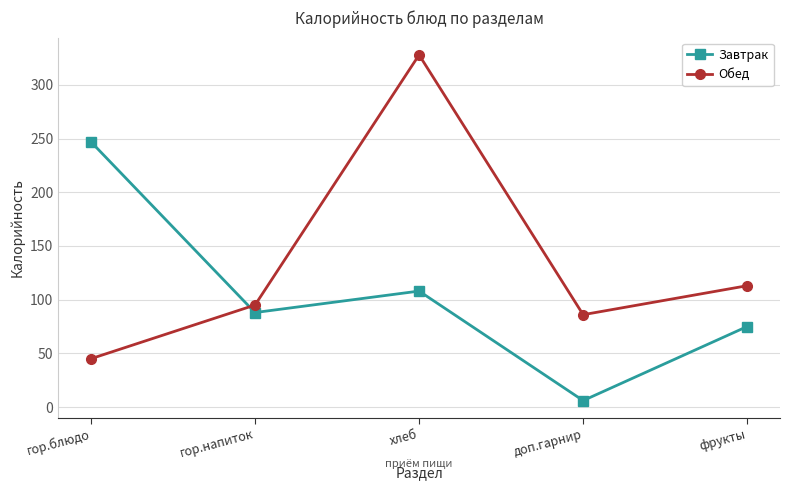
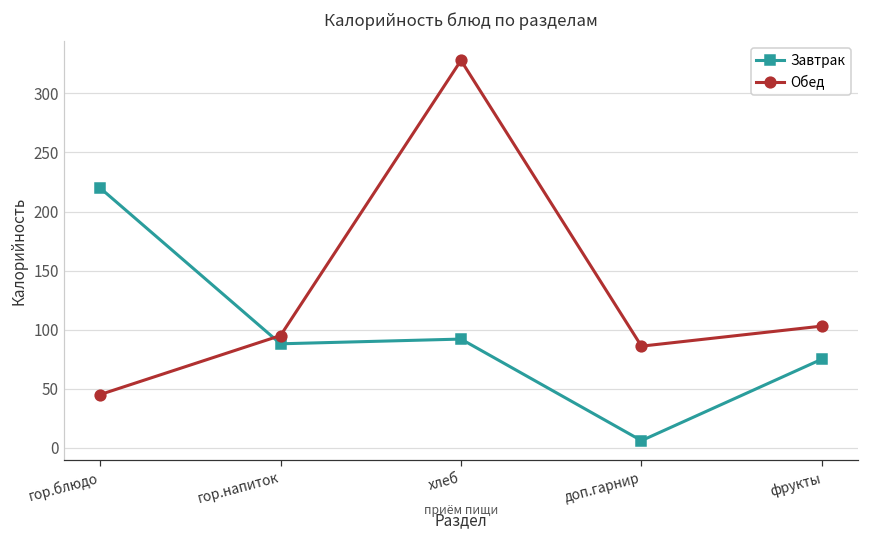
  {
    "Завтрак": {
-     "гор.блюдо": 247,
+     "гор.блюдо": 220,
      "гор.напиток": 88,
-     "хлеб": 108,
+     "хлеб": 92,
      "доп.гарнир": 6,
      "фрукты": 75
    },
    "Обед": {
      "гор.блюдо": 45,
      "гор.напиток": 95,
      "хлеб": 328,
      "доп.гарнир": 86,
-     "фрукты": 113
+     "фрукты": 103
    }
  }
